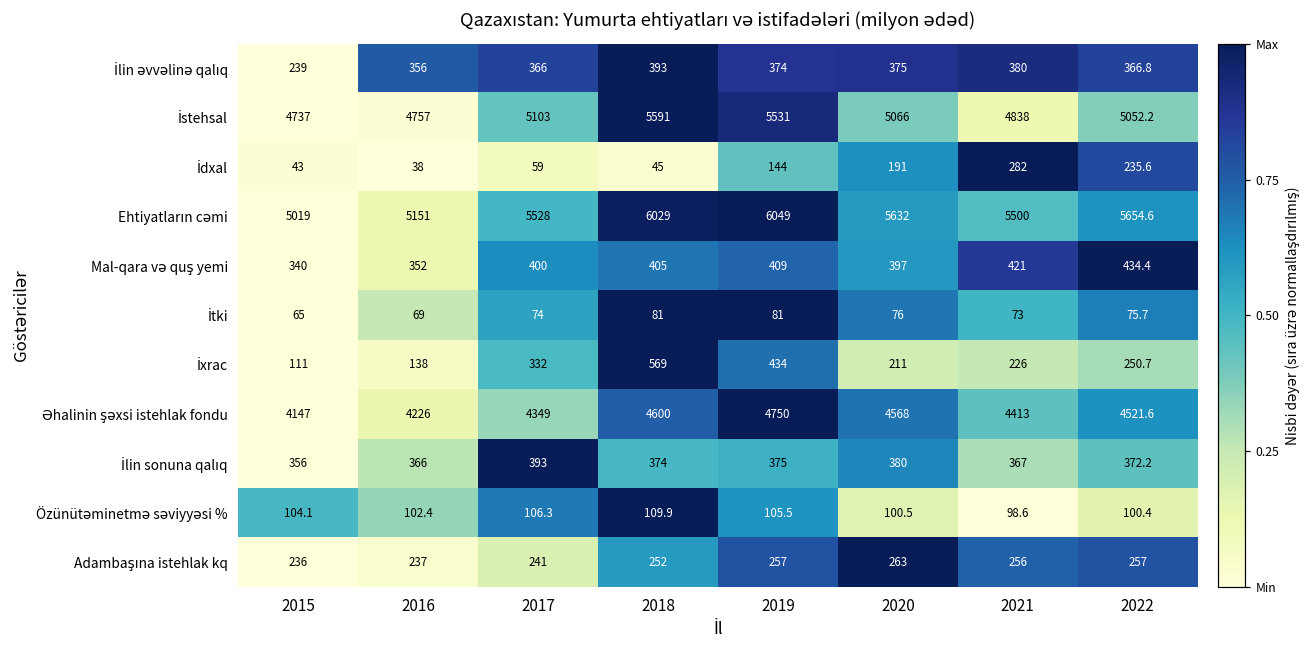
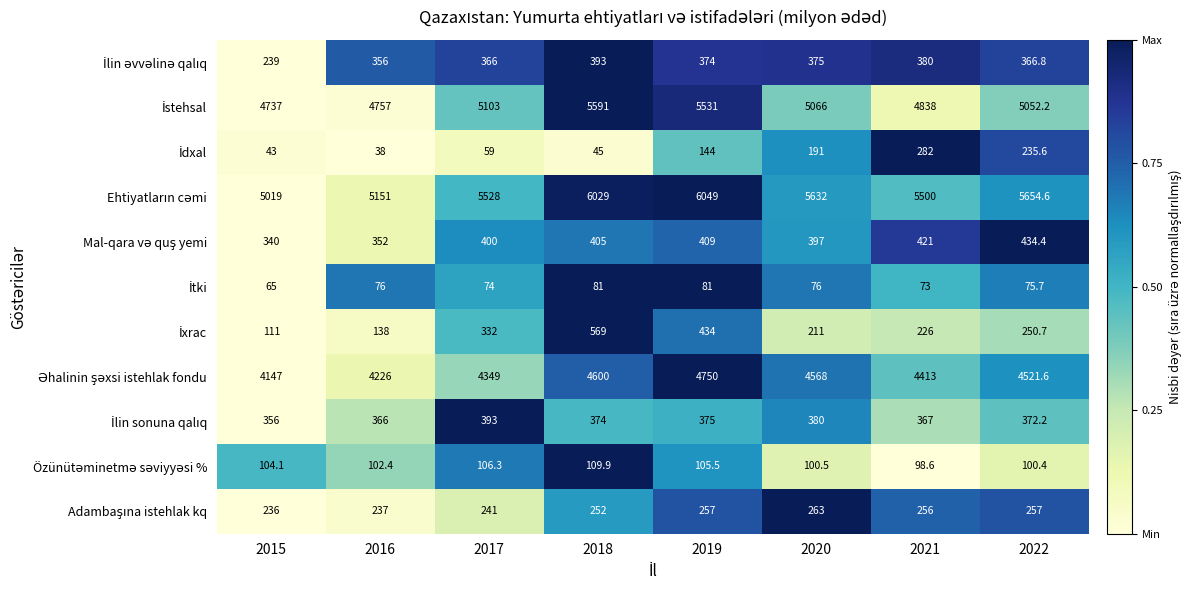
  {
    "İlin əvvəlinə qalıq": {
      "2015": 239,
      "2016": 356,
      "2017": 366,
      "2018": 393,
      "2019": 374,
      "2020": 375,
      "2021": 380,
      "2022": 366.8
    },
    "İstehsal": {
      "2015": 4737,
      "2016": 4757,
      "2017": 5103,
      "2018": 5591,
      "2019": 5531,
      "2020": 5066,
      "2021": 4838,
      "2022": 5052.2
    },
    "İdxal": {
      "2015": 43,
      "2016": 38,
      "2017": 59,
      "2018": 45,
      "2019": 144,
      "2020": 191,
      "2021": 282,
      "2022": 235.6
    },
    "Ehtiyatların cəmi": {
      "2015": 5019,
      "2016": 5151,
      "2017": 5528,
      "2018": 6029,
      "2019": 6049,
      "2020": 5632,
      "2021": 5500,
      "2022": 5654.6
    },
    "Mal-qara və quş yemi": {
      "2015": 340,
      "2016": 352,
      "2017": 400,
      "2018": 405,
      "2019": 409,
      "2020": 397,
      "2021": 421,
      "2022": 434.4
    },
    "İtki": {
      "2015": 65,
-     "2016": 69,
+     "2016": 76,
      "2017": 74,
      "2018": 81,
      "2019": 81,
      "2020": 76,
      "2021": 73,
      "2022": 75.7
    },
    "İxrac": {
      "2015": 111,
      "2016": 138,
      "2017": 332,
      "2018": 569,
      "2019": 434,
      "2020": 211,
      "2021": 226,
      "2022": 250.7
    },
    "Əhalinin şəxsi istehlak fondu": {
      "2015": 4147,
      "2016": 4226,
      "2017": 4349,
      "2018": 4600,
      "2019": 4750,
      "2020": 4568,
      "2021": 4413,
      "2022": 4521.6
    },
    "İlin sonuna qalıq": {
      "2015": 356,
      "2016": 366,
      "2017": 393,
      "2018": 374,
      "2019": 375,
      "2020": 380,
      "2021": 367,
      "2022": 372.2
    },
    "Özünütəminetmə səviyyəsi %": {
      "2015": 104.1,
      "2016": 102.4,
      "2017": 106.3,
      "2018": 109.9,
      "2019": 105.5,
      "2020": 100.5,
      "2021": 98.6,
      "2022": 100.4
    },
    "Adambaşına istehlak kq": {
      "2015": 236,
      "2016": 237,
      "2017": 241,
      "2018": 252,
      "2019": 257,
      "2020": 263,
      "2021": 256,
      "2022": 257
    }
  }
